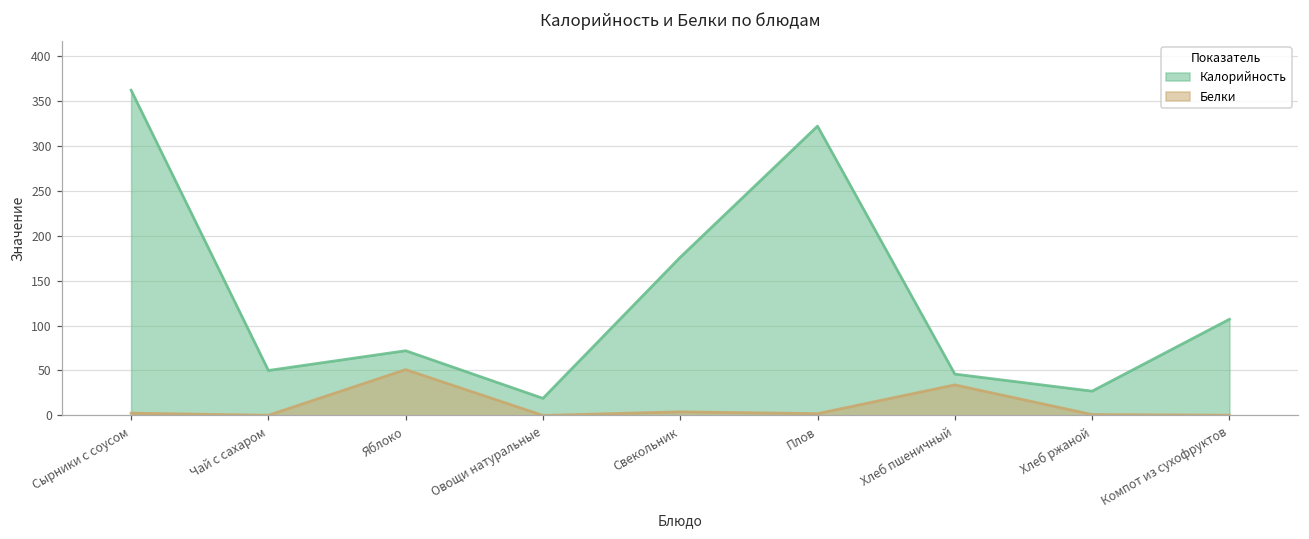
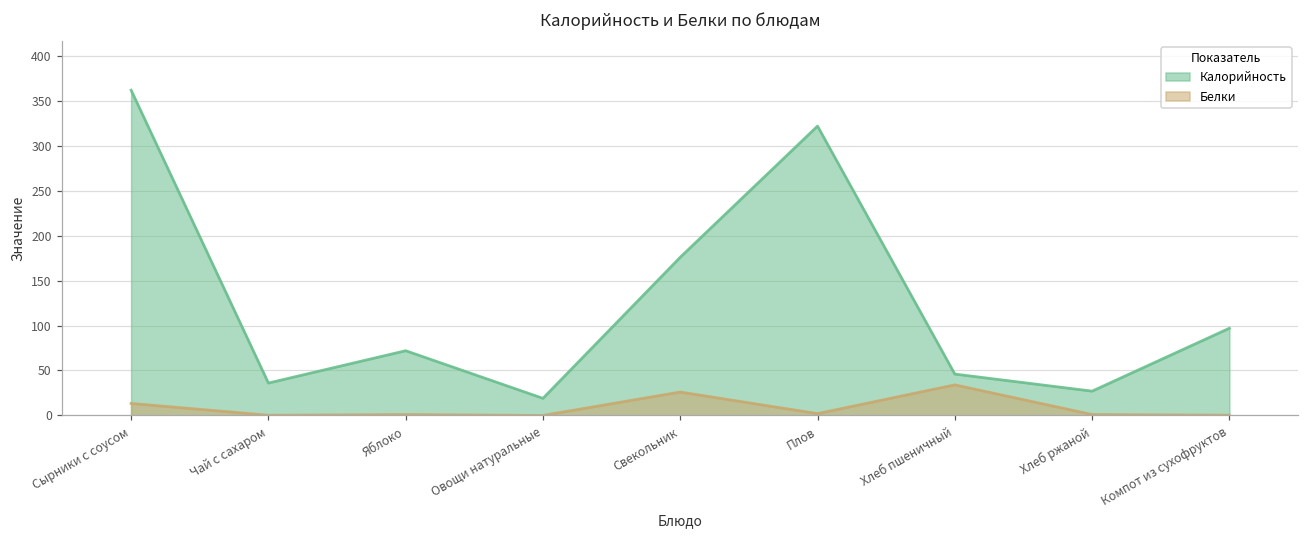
  {
    "Калорийность": {
      "Сырники с соусом": 360,
-     "Чай с сахаром": 50,
+     "Чай с сахаром": 40,
      "Яблоко": 70,
      "Овощи натуральные": 20,
      "Свекольник": 180,
      "Плов": 320,
      "Хлеб пшеничный": 50,
      "Хлеб ржаной": 30,
-     "Компот из сухофруктов": 110
+     "Компот из сухофруктов": 100
    },
    "Белки": {
-     "Сырники с соусом": 0,
+     "Сырники с соусом": 10,
      "Чай с сахаром": 0,
-     "Яблоко": 50,
+     "Яблоко": 0,
      "Овощи натуральные": 0,
-     "Свекольник": 0,
+     "Свекольник": 30,
      "Плов": 0,
      "Хлеб пшеничный": 30,
      "Хлеб ржаной": 0,
      "Компот из сухофруктов": 0
    }
  }
